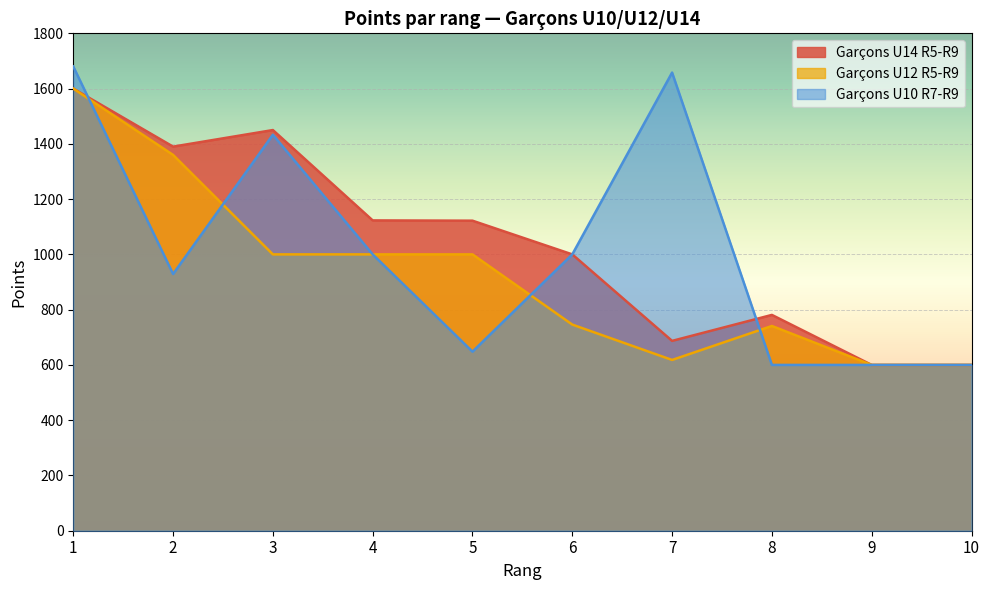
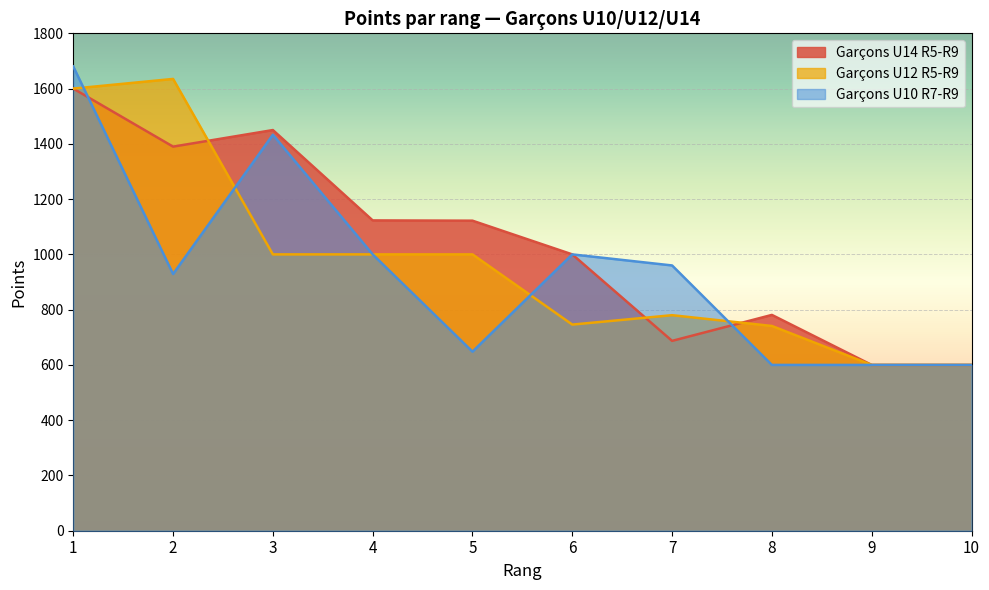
  {
    "Garçons U14 R5-R9": {
      "2": 1390,
      "3": 1450,
      "4": 1120,
      "5": 1120,
      "7": 690,
      "8": 780
    },
    "Garçons U12 R5-R9": {
-     "2": 1360,
+     "2": 1640,
      "3": 1000,
      "5": 1000,
      "6": 750,
-     "7": 620,
+     "7": 780,
      "8": 740
    },
    "Garçons U10 R7-R9": {
      "1": 1680,
      "2": 930,
      "3": 1430,
      "5": 650,
-     "7": 1660,
+     "7": 960,
      "8": 600
    }
  }
